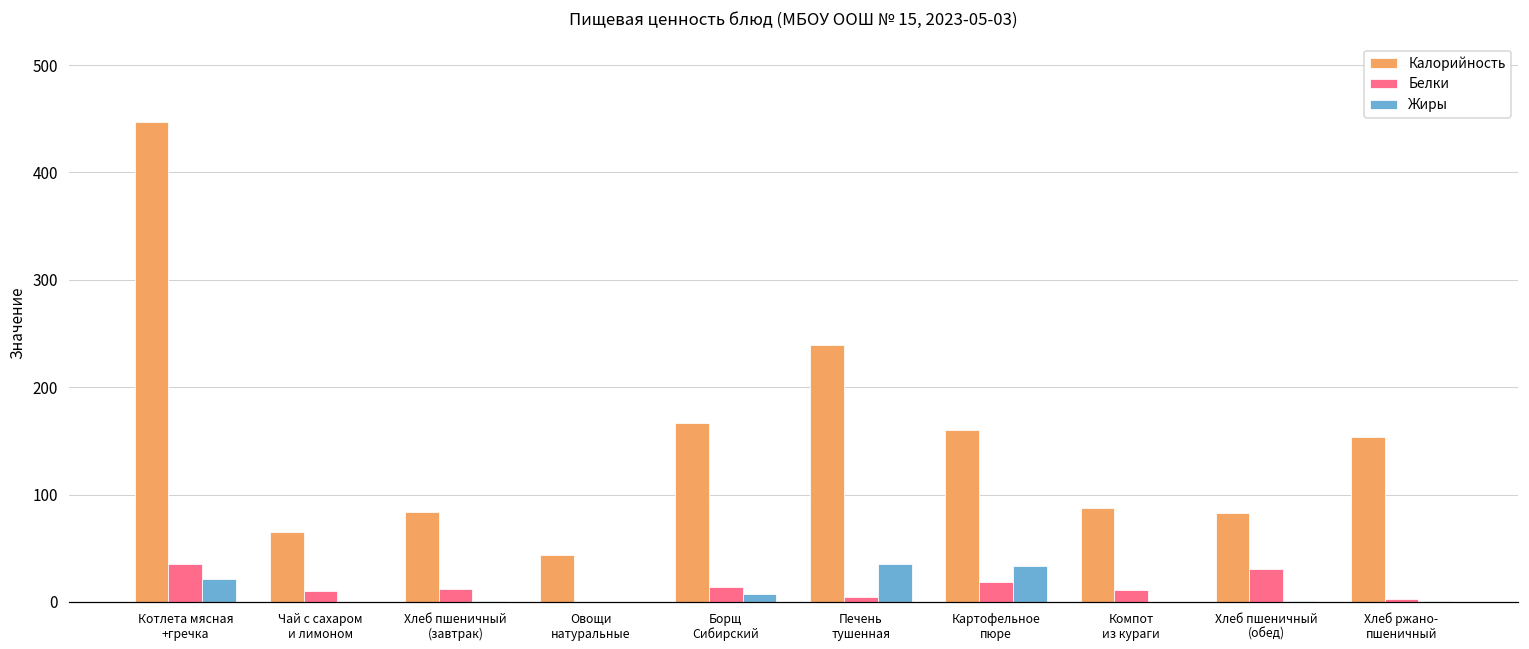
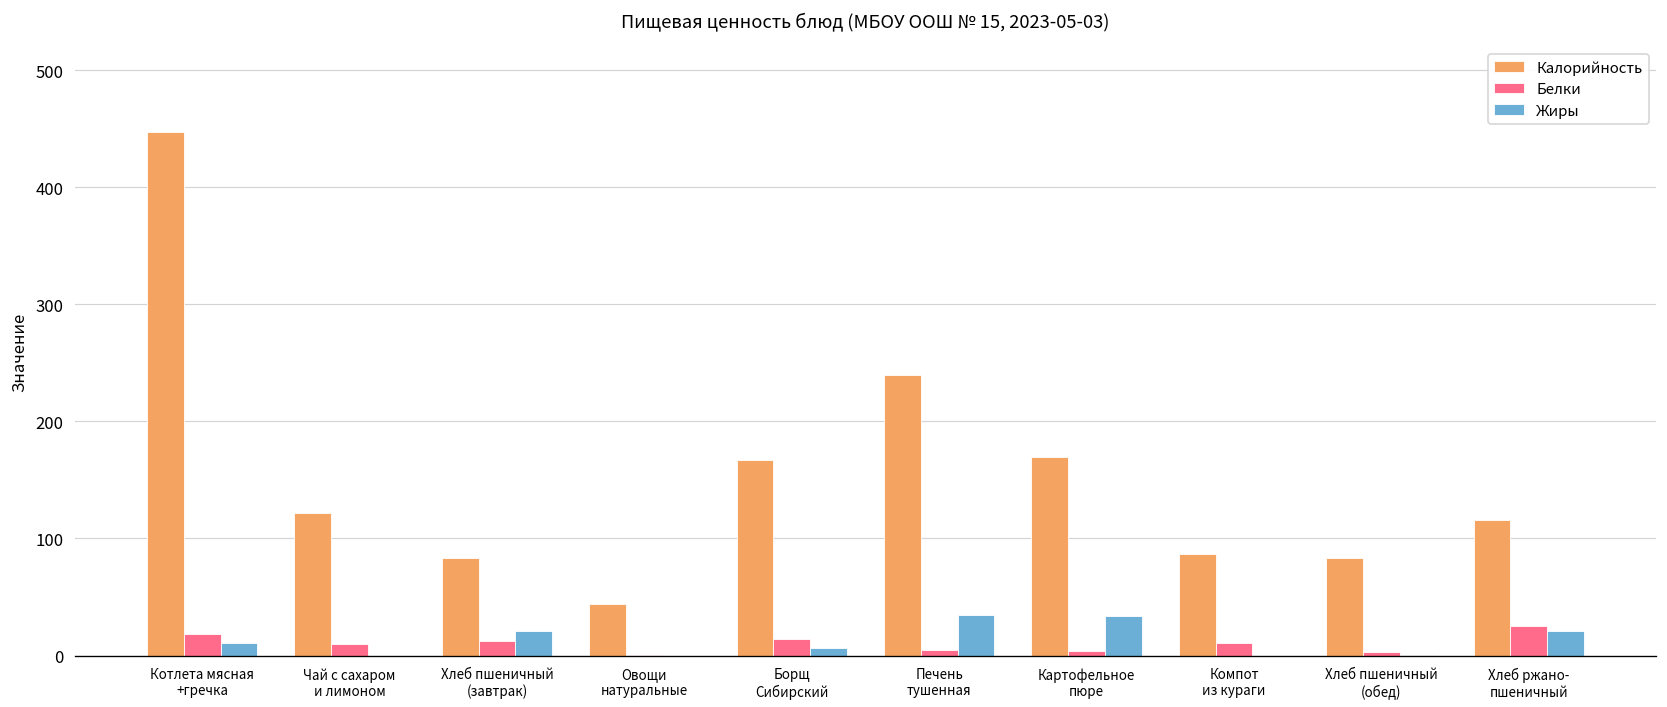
  {
    "Калорийность": {
      "Котлета мясная +гречка": 450,
-     "Чай с сахаром и лимоном": 70,
+     "Чай с сахаром и лимоном": 120,
      "Хлеб пшеничный (завтрак)": 80,
      "Овощи натуральные": 40,
      "Борщ Сибирский": 170,
      "Печень тушенная": 240,
-     "Картофельное пюре": 160,
+     "Картофельное пюре": 170,
      "Компот из кураги": 90,
      "Хлеб пшеничный (обед)": 80,
-     "Хлеб ржано- пшеничный": 150
+     "Хлеб ржано- пшеничный": 120
    },
    "Белки": {
-     "Котлета мясная +гречка": 40,
+     "Котлета мясная +гречка": 20,
      "Чай с сахаром и лимоном": 10,
      "Хлеб пшеничный (завтрак)": 10,
      "Борщ Сибирский": 10,
      "Печень тушенная": 10,
-     "Картофельное пюре": 20,
+     "Картофельное пюре": 0,
      "Компот из кураги": 10,
-     "Хлеб пшеничный (обед)": 30,
-     "Хлеб ржано- пшеничный": 0
+     "Хлеб пшеничный (обед)": 0,
+     "Хлеб ржано- пшеничный": 30
    },
    "Жиры": {
-     "Котлета мясная +гречка": 20,
+     "Котлета мясная +гречка": 10,
      "Чай с сахаром и лимоном": 0,
-     "Хлеб пшеничный (завтрак)": 0,
+     "Хлеб пшеничный (завтрак)": 20,
      "Овощи натуральные": 0,
      "Борщ Сибирский": 10,
      "Печень тушенная": 30,
      "Картофельное пюре": 30,
      "Компот из кураги": 0,
-     "Хлеб ржано- пшеничный": 0
+     "Хлеб ржано- пшеничный": 20
    }
  }
